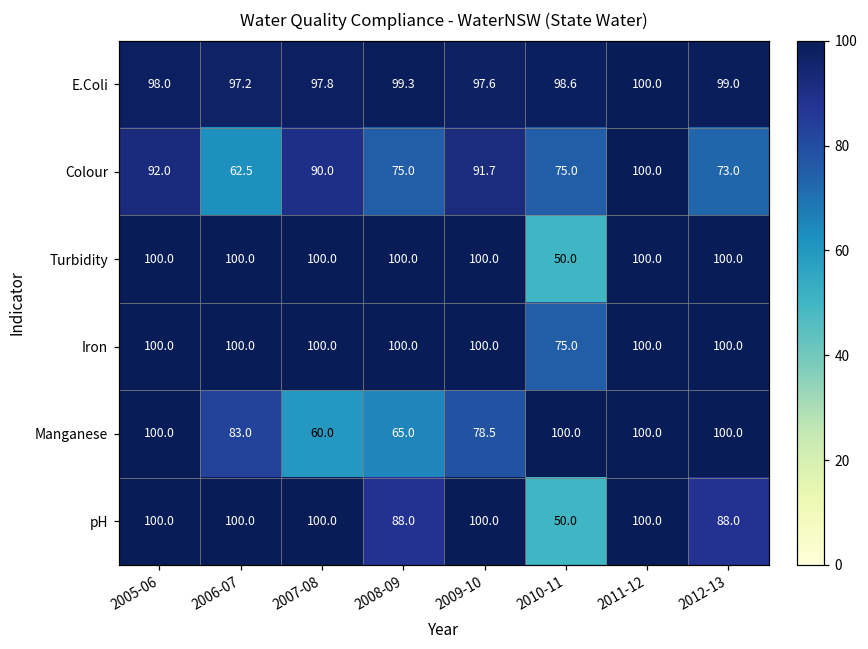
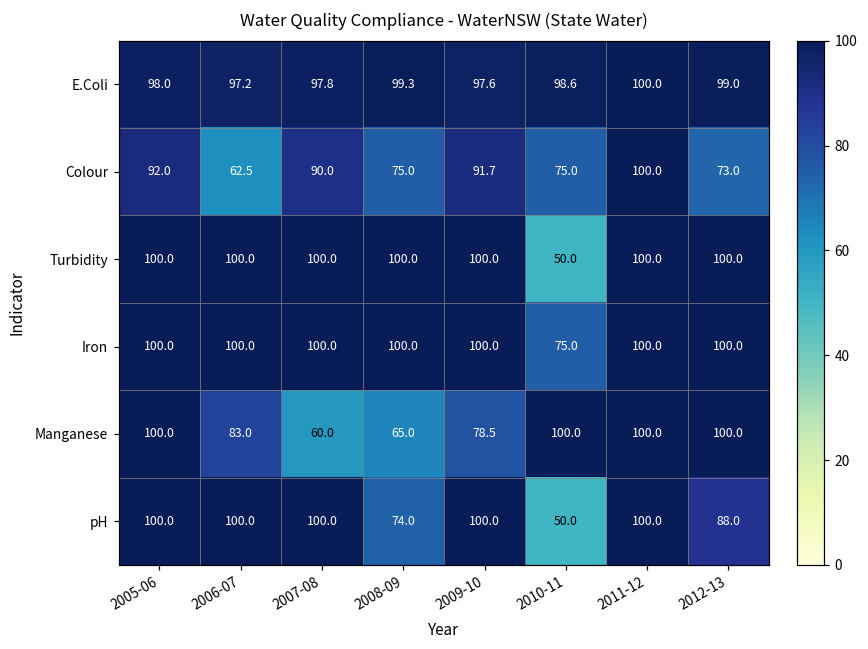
  {
    "E.Coli": {
      "2005-06": 98.0,
      "2006-07": 97.2,
      "2007-08": 97.8,
      "2008-09": 99.3,
      "2009-10": 97.6,
      "2010-11": 98.6,
      "2011-12": 100.0,
      "2012-13": 99.0
    },
    "Colour": {
      "2005-06": 92.0,
      "2006-07": 62.5,
      "2007-08": 90.0,
      "2008-09": 75.0,
      "2009-10": 91.7,
      "2010-11": 75.0,
      "2011-12": 100.0,
      "2012-13": 73.0
    },
    "Turbidity": {
      "2005-06": 100.0,
      "2006-07": 100.0,
      "2007-08": 100.0,
      "2008-09": 100.0,
      "2009-10": 100.0,
      "2010-11": 50.0,
      "2011-12": 100.0,
      "2012-13": 100.0
    },
    "Iron": {
      "2005-06": 100.0,
      "2006-07": 100.0,
      "2007-08": 100.0,
      "2008-09": 100.0,
      "2009-10": 100.0,
      "2010-11": 75.0,
      "2011-12": 100.0,
      "2012-13": 100.0
    },
    "Manganese": {
      "2005-06": 100.0,
      "2006-07": 83.0,
      "2007-08": 60.0,
      "2008-09": 65.0,
      "2009-10": 78.5,
      "2010-11": 100.0,
      "2011-12": 100.0,
      "2012-13": 100.0
    },
    "pH": {
      "2005-06": 100.0,
      "2006-07": 100.0,
      "2007-08": 100.0,
-     "2008-09": 88.0,
+     "2008-09": 74.0,
      "2009-10": 100.0,
      "2010-11": 50.0,
      "2011-12": 100.0,
      "2012-13": 88.0
    }
  }
